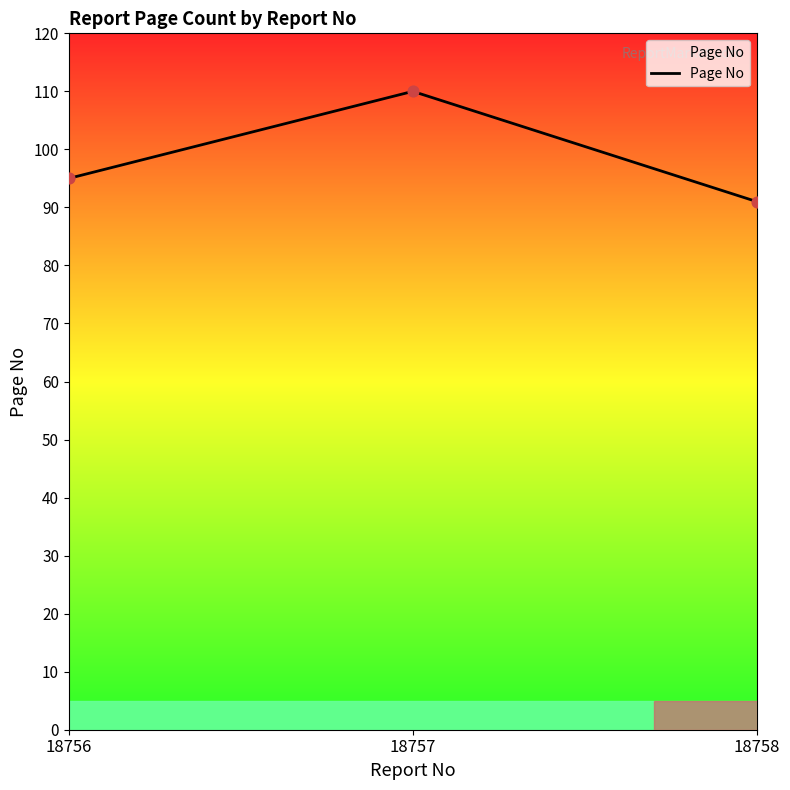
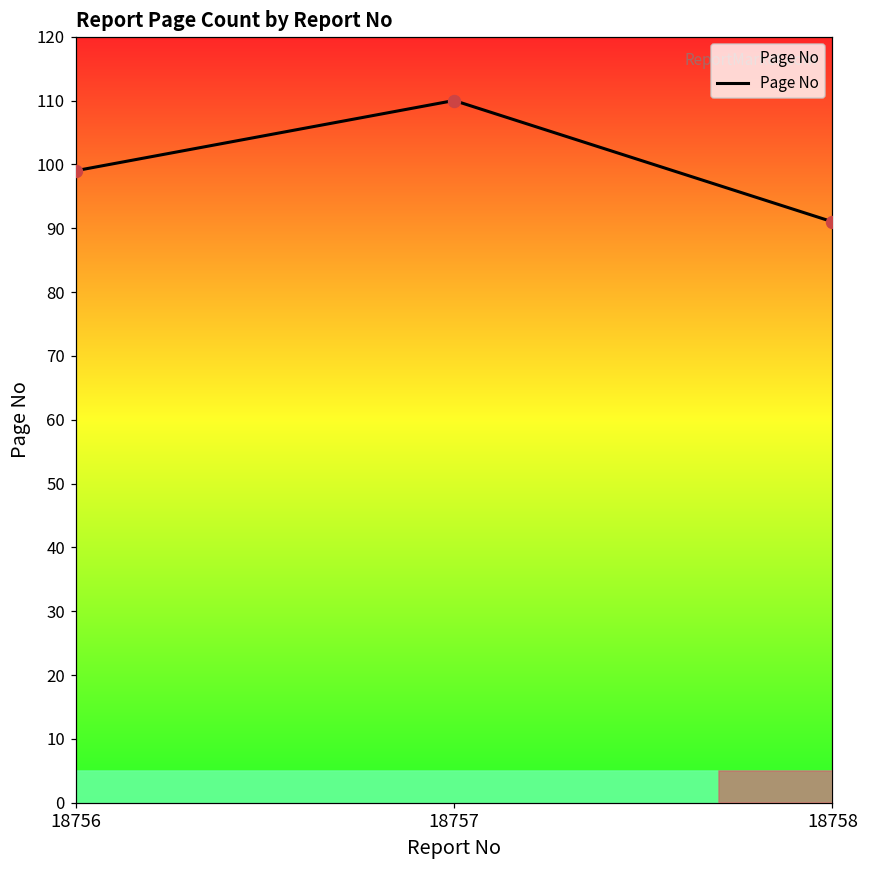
  {
-   "18756": 95,
+   "18756": 99,
    "18757": 110,
    "18758": 91
  }
